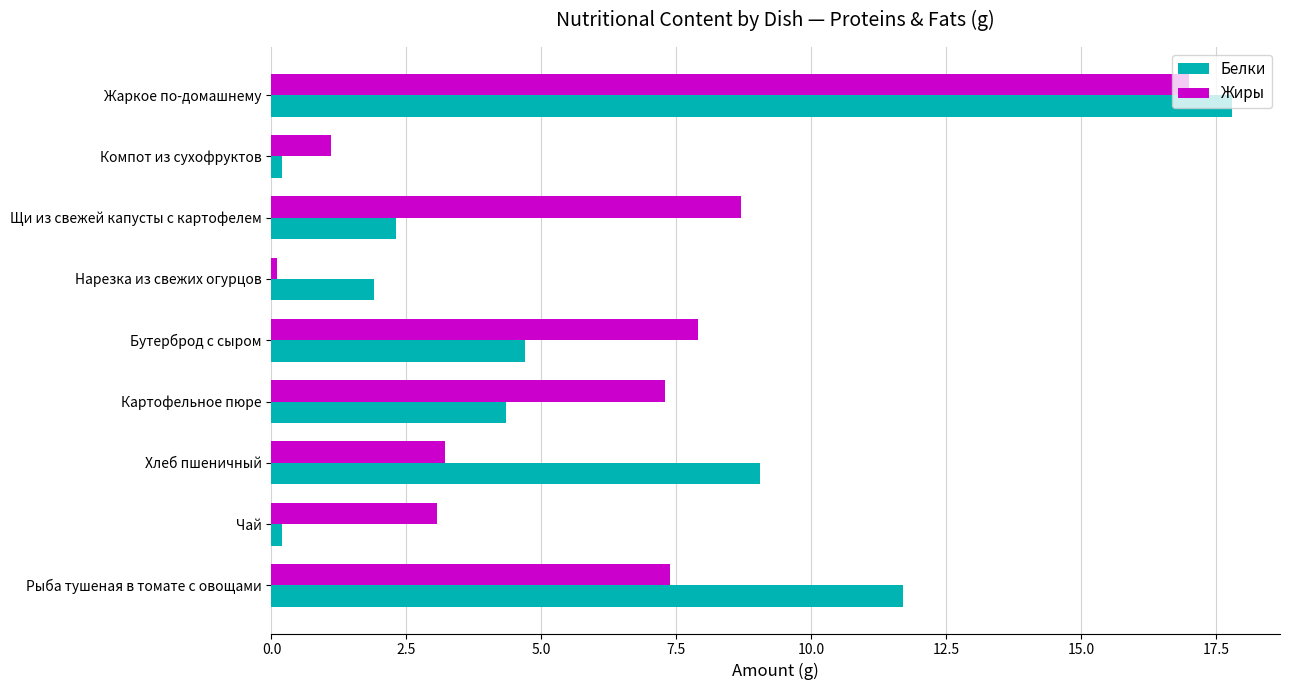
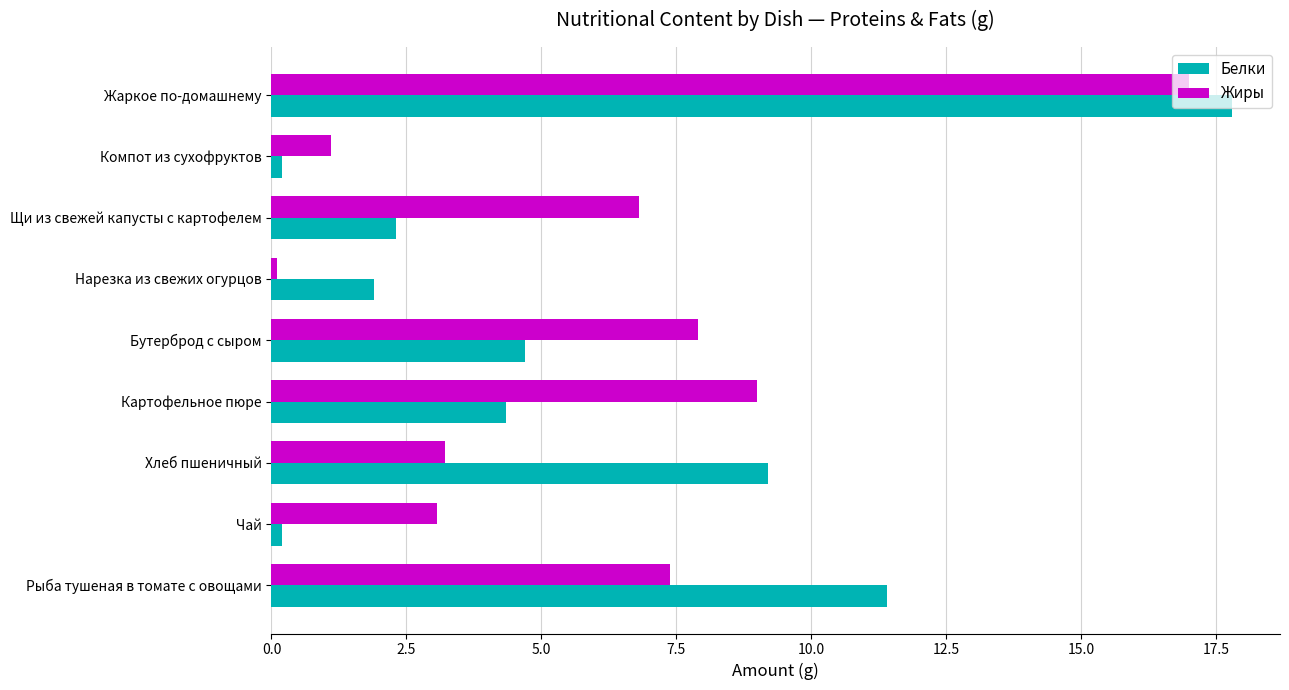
  {
    "Белки": {
      "Компот из сухофруктов": 0.2,
      "Щи из свежей капусты с картофелем": 2.3,
      "Нарезка из свежих огурцов": 1.9,
      "Бутерброд с сыром": 4.7,
      "Картофельное пюре": 4.4,
-     "Хлеб пшеничный": 9.1,
+     "Хлеб пшеничный": 9.2,
      "Чай": 0.2,
-     "Рыба тушеная в томате с овощами": 11.7
+     "Рыба тушеная в томате с овощами": 11.4
    },
    "Жиры": {
      "Компот из сухофруктов": 1.1,
-     "Щи из свежей капусты с картофелем": 8.7,
+     "Щи из свежей капусты с картофелем": 6.8,
      "Нарезка из свежих огурцов": 0.1,
      "Бутерброд с сыром": 7.9,
-     "Картофельное пюре": 7.3,
+     "Картофельное пюре": 9.0,
      "Хлеб пшеничный": 3.2,
      "Чай": 3.1,
      "Рыба тушеная в томате с овощами": 7.4
    }
  }
